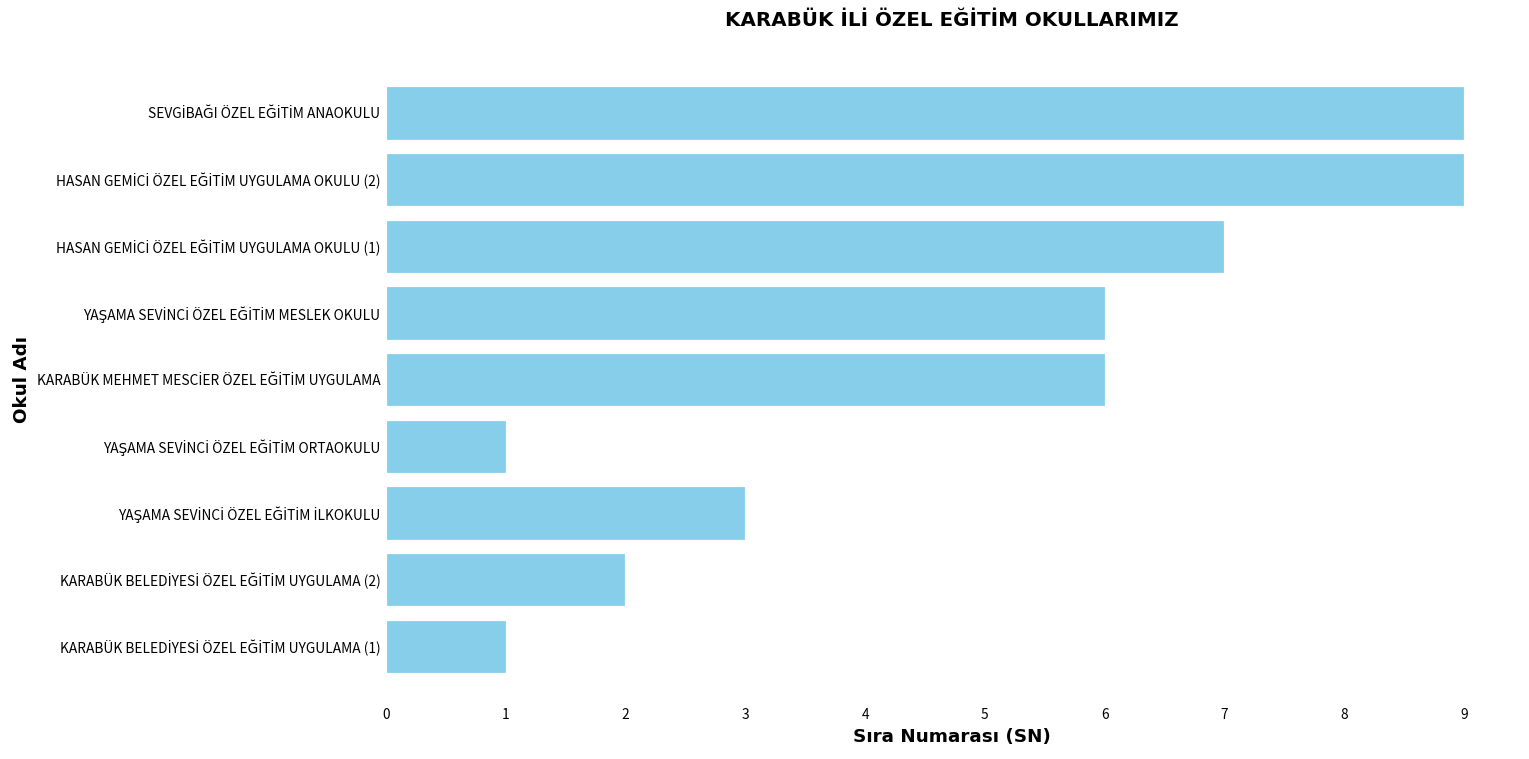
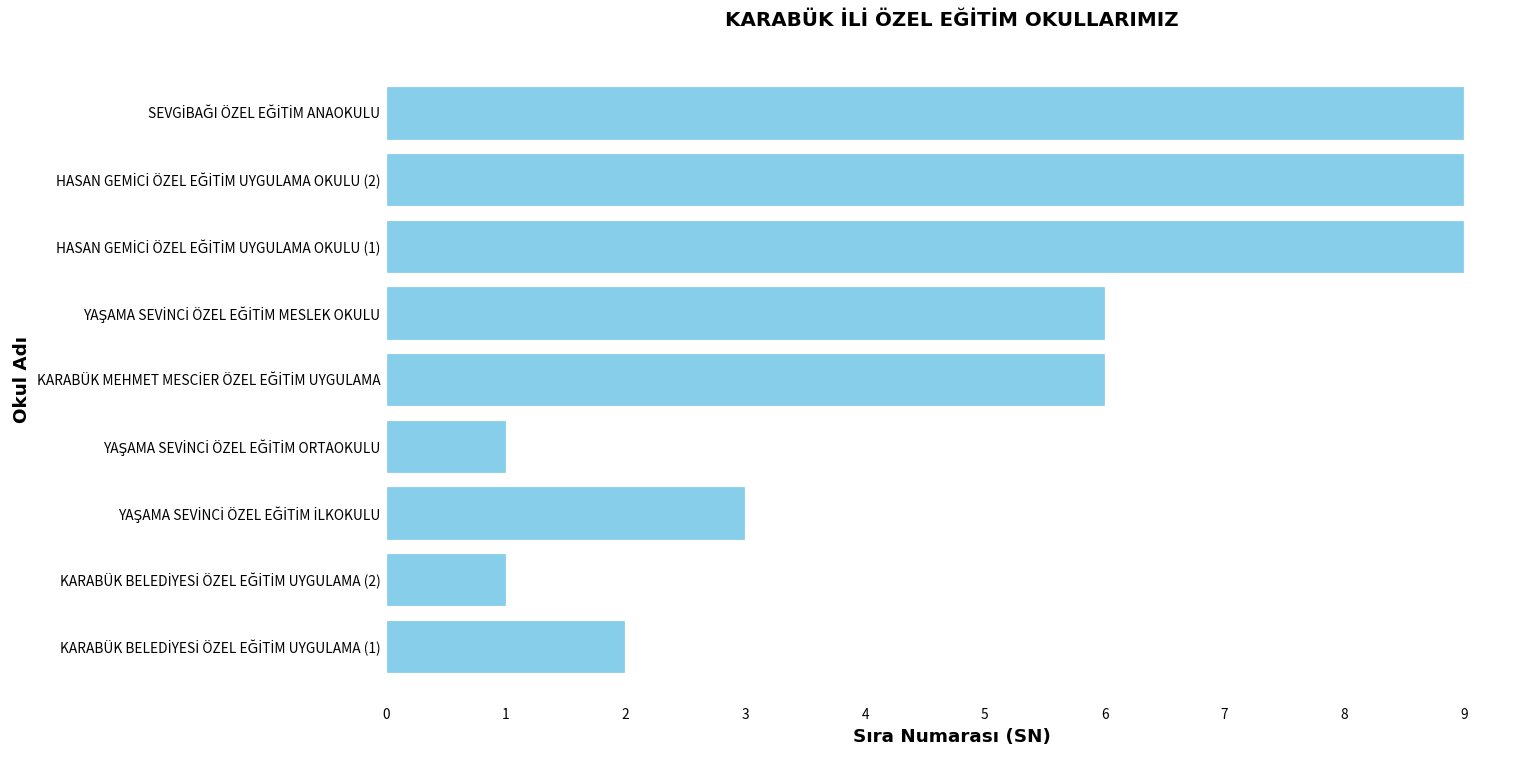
  {
    "SEVGİBAĞI ÖZEL EĞİTİM ANAOKULU": 9,
    "HASAN GEMİCİ ÖZEL EĞİTİM UYGULAMA OKULU (2)": 9,
-   "HASAN GEMİCİ ÖZEL EĞİTİM UYGULAMA OKULU (1)": 7,
+   "HASAN GEMİCİ ÖZEL EĞİTİM UYGULAMA OKULU (1)": 9,
    "YAŞAMA SEVİNCİ ÖZEL EĞİTİM MESLEK OKULU": 6,
    "KARABÜK MEHMET MESCİER ÖZEL EĞİTİM UYGULAMA": 6,
    "YAŞAMA SEVİNCİ ÖZEL EĞİTİM ORTAOKULU": 1,
    "YAŞAMA SEVİNCİ ÖZEL EĞİTİM İLKOKULU": 3,
-   "KARABÜK BELEDİYESİ ÖZEL EĞİTİM UYGULAMA (2)": 2,
-   "KARABÜK BELEDİYESİ ÖZEL EĞİTİM UYGULAMA (1)": 1
+   "KARABÜK BELEDİYESİ ÖZEL EĞİTİM UYGULAMA (2)": 1,
+   "KARABÜK BELEDİYESİ ÖZEL EĞİTİM UYGULAMA (1)": 2
  }
